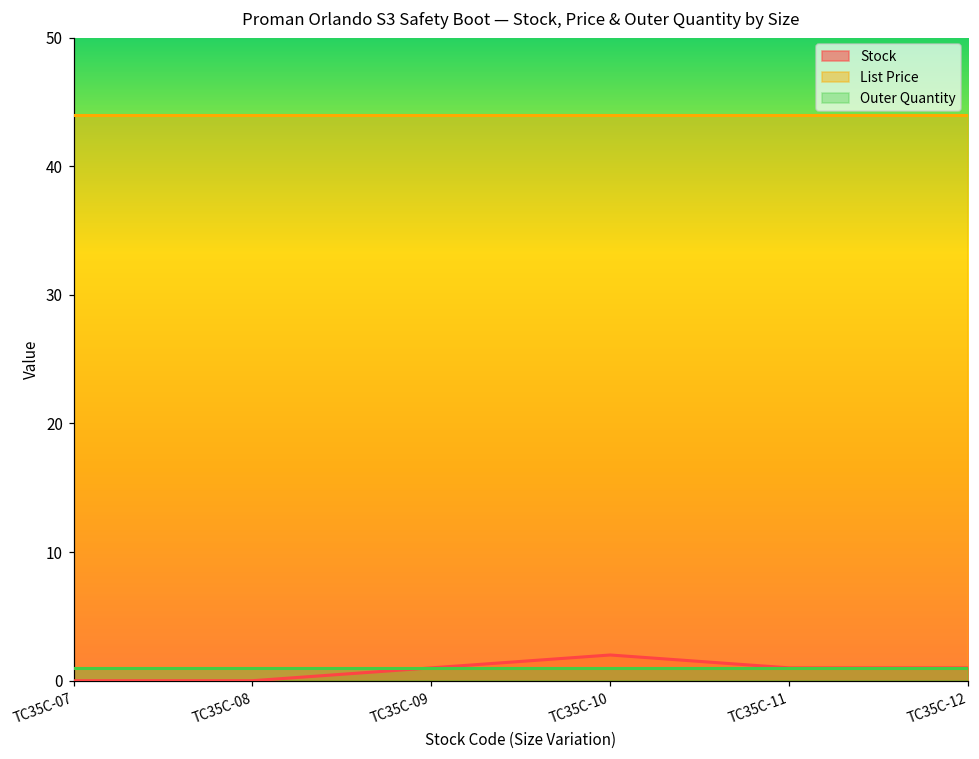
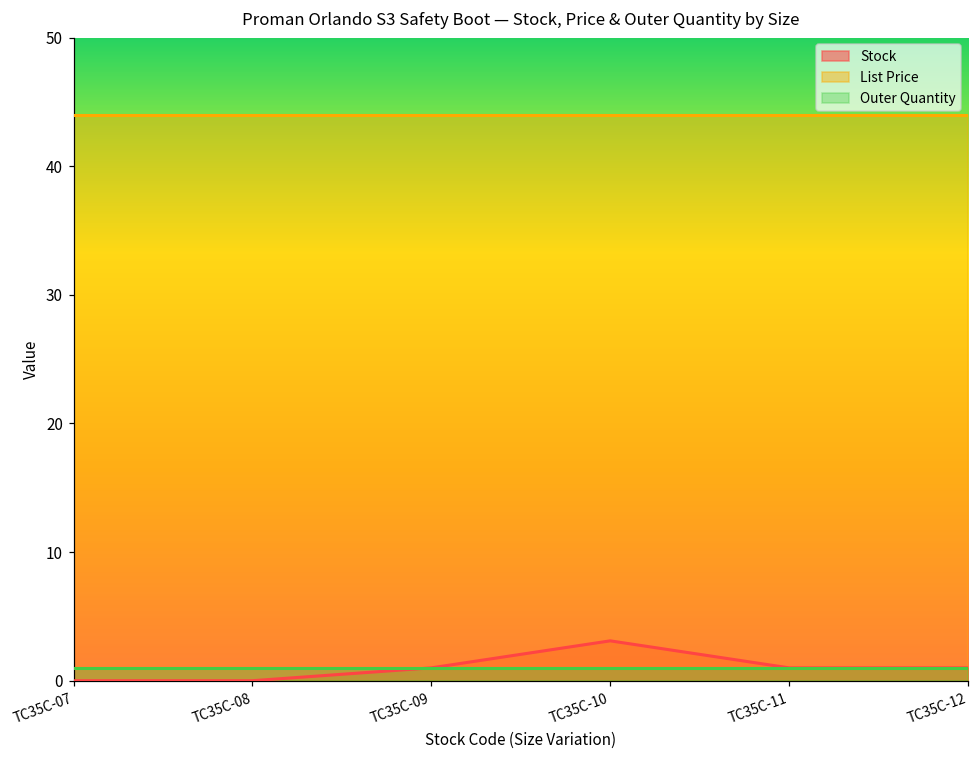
  {
    "Stock": {
      "TC35C-07": 0.0,
      "TC35C-08": 0.0,
-     "TC35C-10": 2.0
+     "TC35C-10": 3.1
    },
    "List Price": {
      "TC35C-07": 44.0,
      "TC35C-08": 44.0,
      "TC35C-09": 44.0,
      "TC35C-10": 44.0,
      "TC35C-11": 44.0,
      "TC35C-12": 44.0
    },
    "Outer Quantity": {
      "TC35C-07": 1.0,
      "TC35C-08": 1.0,
      "TC35C-10": 1.0
    }
  }
